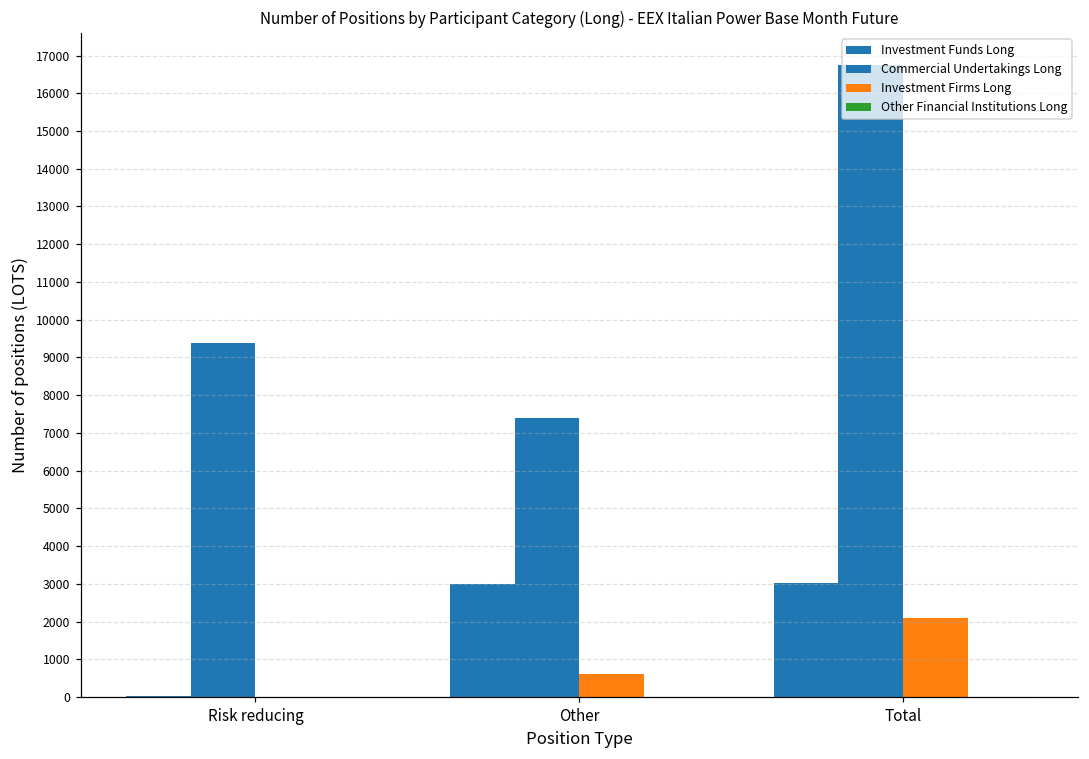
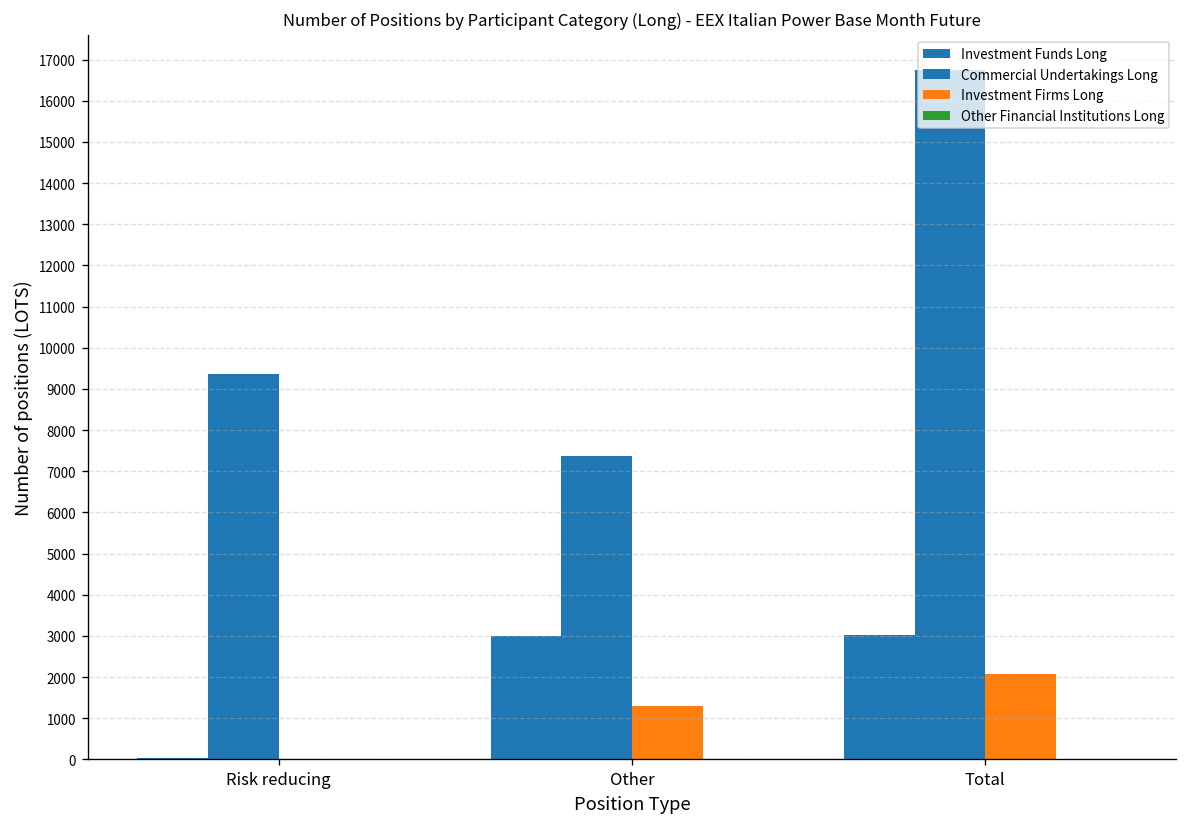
  {
    "Investment Firms Long": {
      "Risk reducing": 0,
-     "Other": 600,
+     "Other": 1300,
      "Total": 2100
    },
    "Other Financial Institutions Long": {
      "Risk reducing": 0,
      "Other": 0,
      "Total": 0
    }
  }
